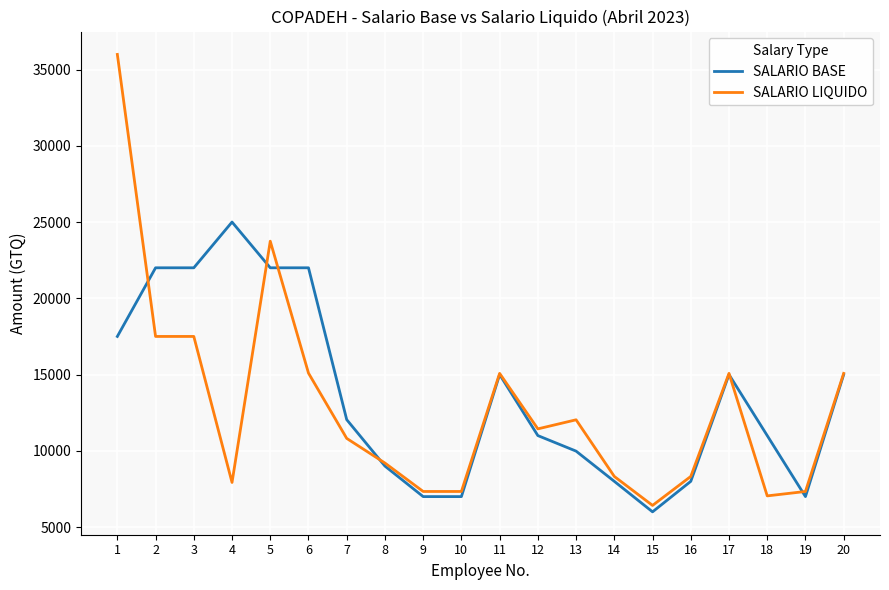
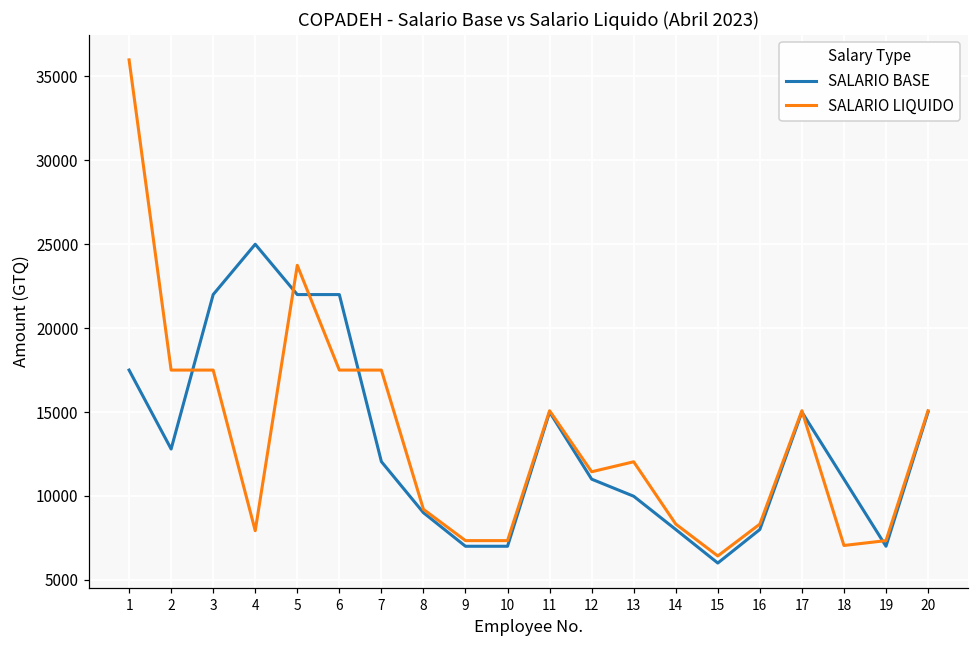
  {
    "SALARIO BASE": {
      "1": 17500,
-     "2": 22000,
+     "2": 12800,
      "3": 22000,
      "4": 25000,
      "5": 22000,
      "6": 22000,
      "7": 12000,
      "8": 9000,
      "9": 7000,
      "10": 7000,
      "12": 11000,
      "13": 10000,
      "14": 8000,
      "15": 6000,
      "16": 8000,
      "18": 11000,
      "19": 7000
    },
    "SALARIO LIQUIDO": {
      "1": 36000,
      "2": 17500,
      "3": 17500,
      "4": 7900,
      "5": 23700,
-     "6": 15100,
-     "7": 10800,
+     "6": 17500,
+     "7": 17500,
      "8": 9200,
      "9": 7300,
      "10": 7300,
      "12": 11400,
      "13": 12000,
      "14": 8300,
      "15": 6400,
      "16": 8300,
      "18": 7000,
      "19": 7300
    }
  }
